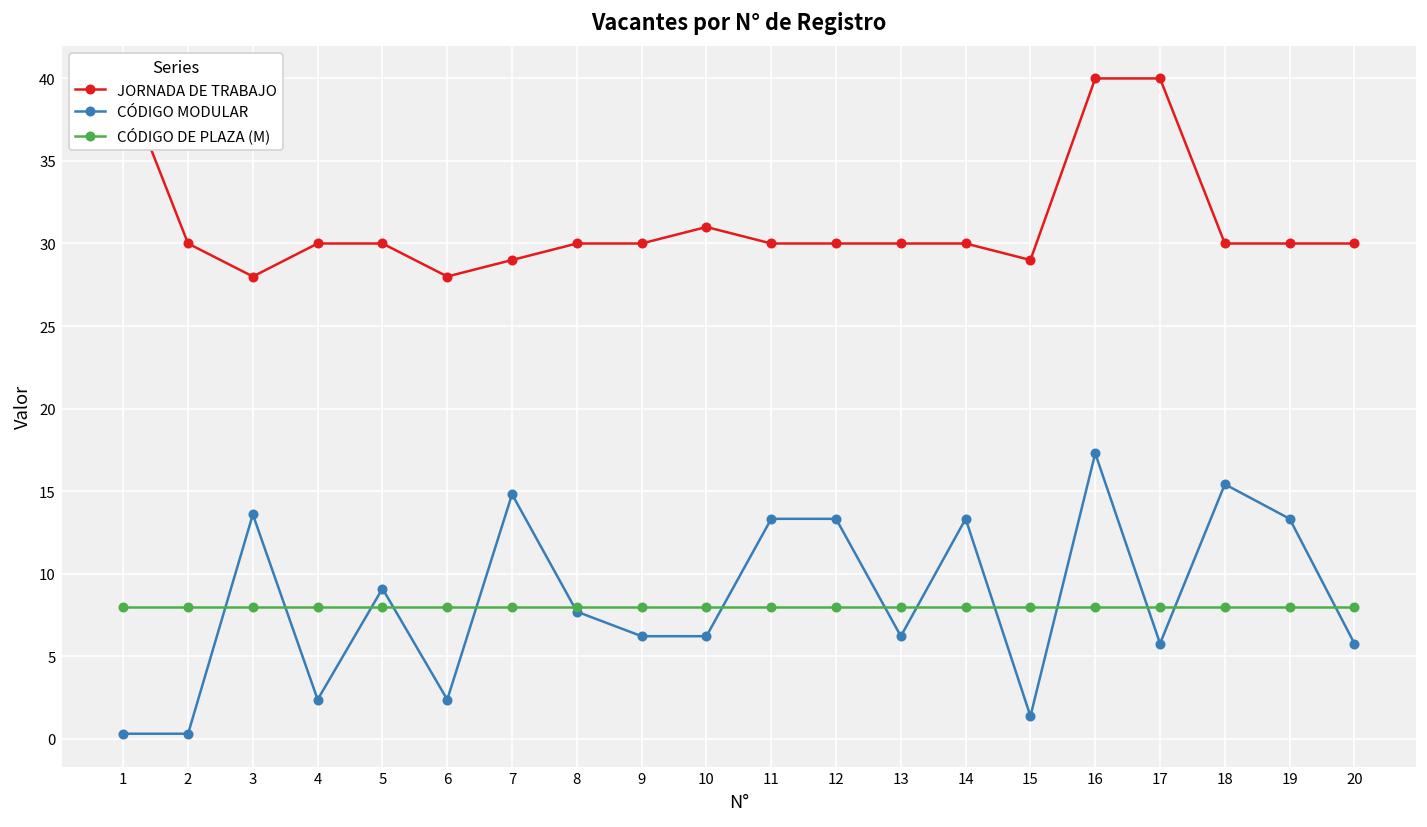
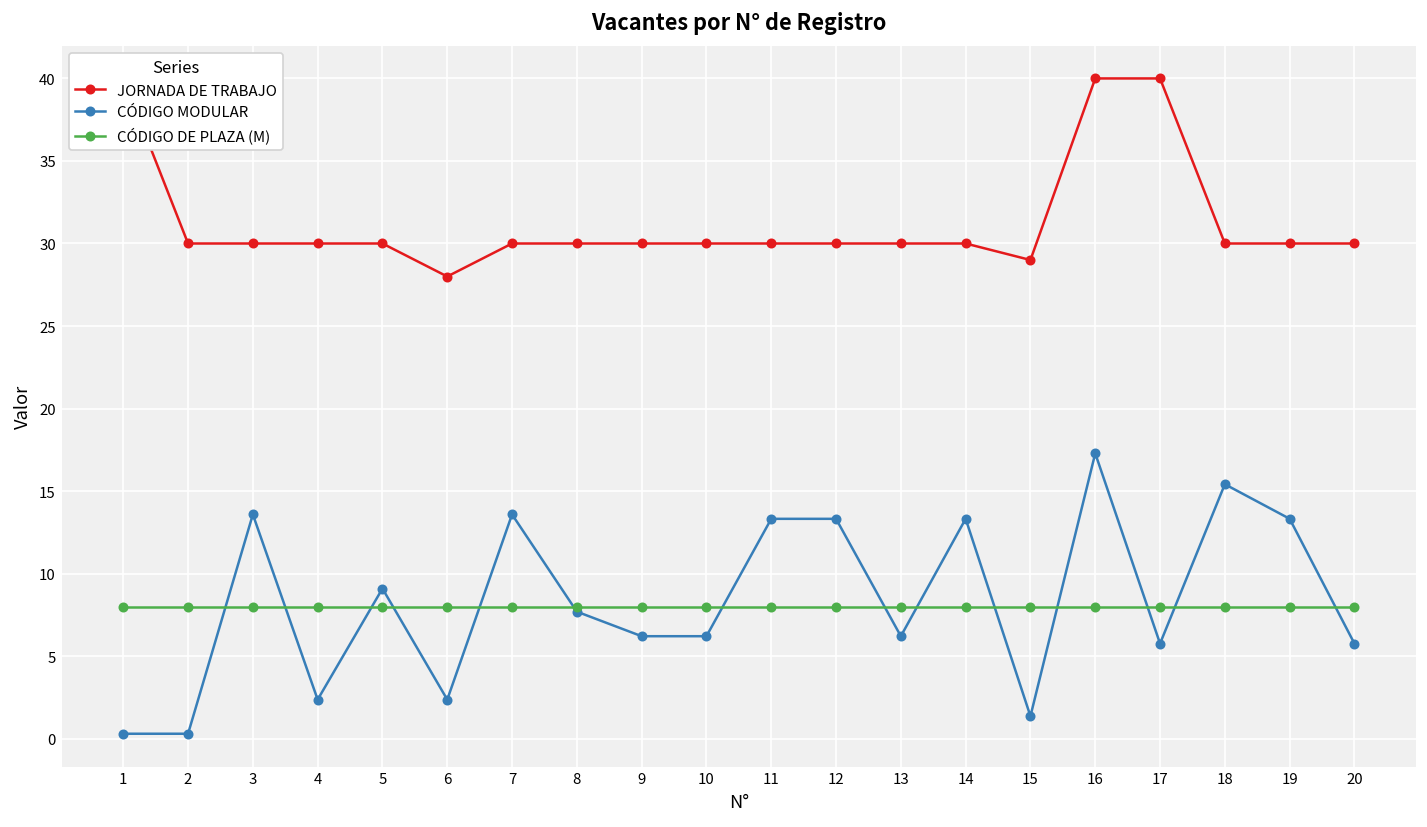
  {
    "JORNADA DE TRABAJO": {
      "2": 30,
-     "3": 28,
+     "3": 30,
      "4": 30,
      "5": 30,
      "6": 28,
-     "7": 29,
+     "7": 30,
      "8": 30,
      "9": 30,
-     "10": 31,
+     "10": 30,
      "11": 30,
      "12": 30,
      "13": 30,
      "14": 30,
      "15": 29,
      "16": 40,
      "17": 40,
      "18": 30,
      "19": 30,
      "20": 30
    },
    "CÓDIGO MODULAR": {
      "1": 0.3,
      "2": 0.3,
      "3": 13.6,
      "4": 2.4,
      "5": 9.1,
      "6": 2.4,
-     "7": 14.8,
+     "7": 13.6,
      "8": 7.7,
      "9": 6.2,
      "10": 6.2,
      "11": 13.3,
      "12": 13.3,
      "13": 6.2,
      "14": 13.3,
      "15": 1.4,
      "16": 17.3,
      "17": 5.8,
      "18": 15.4,
      "19": 13.3,
      "20": 5.8
    },
    "CÓDIGO DE PLAZA (M)": {
      "1": 8.0,
      "2": 8.0,
      "3": 8.0,
      "4": 8.0,
      "5": 8.0,
      "6": 8.0,
      "7": 8.0,
      "8": 8.0,
      "9": 8.0,
      "10": 8.0,
      "11": 8.0,
      "12": 8.0,
      "13": 8.0,
      "14": 8.0,
      "15": 8.0,
      "16": 8.0,
      "17": 8.0,
      "18": 8.0,
      "19": 8.0,
      "20": 8.0
    }
  }
